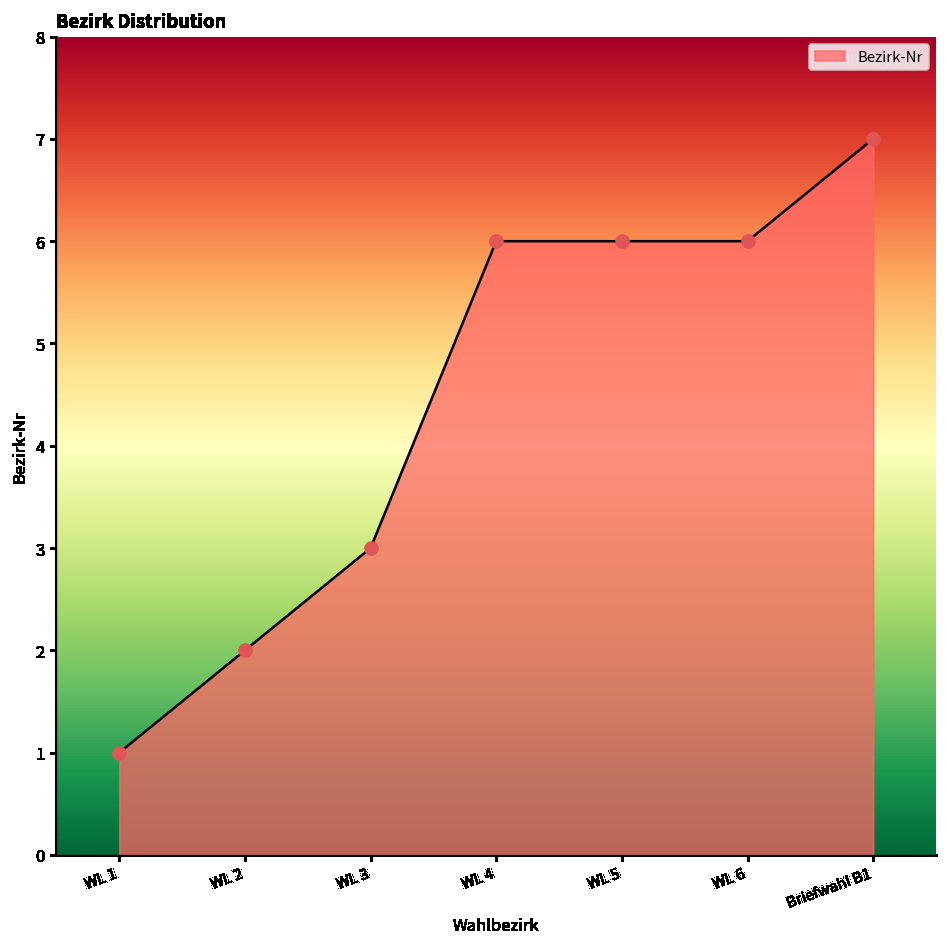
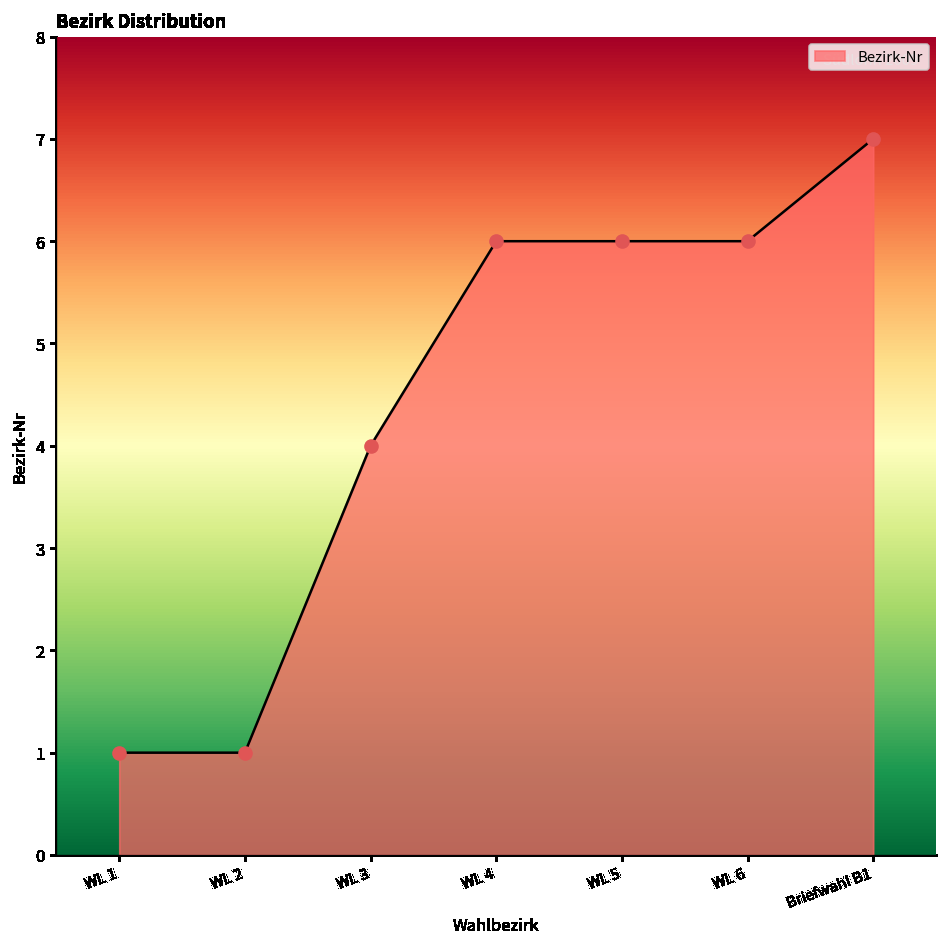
  {
    "WL 1": 1,
-   "WL 2": 2,
-   "WL 3": 3,
+   "WL 2": 1,
+   "WL 3": 4,
    "WL 4": 6,
    "WL 5": 6,
    "WL 6": 6,
    "Briefwahl B1": 7
  }
